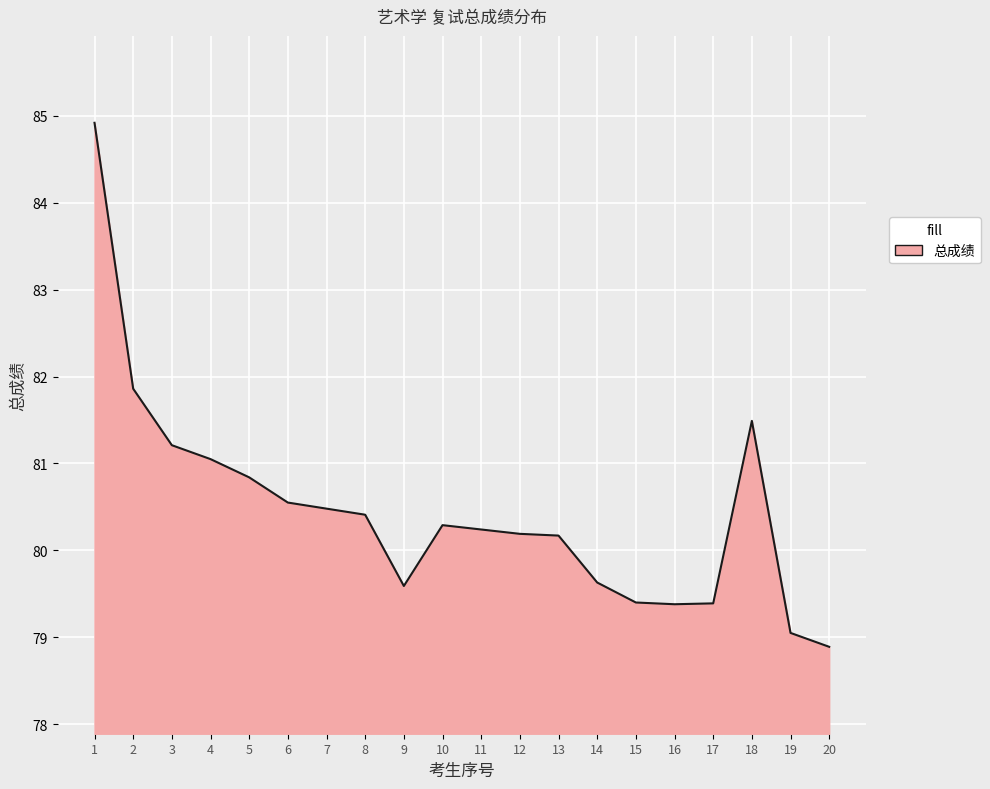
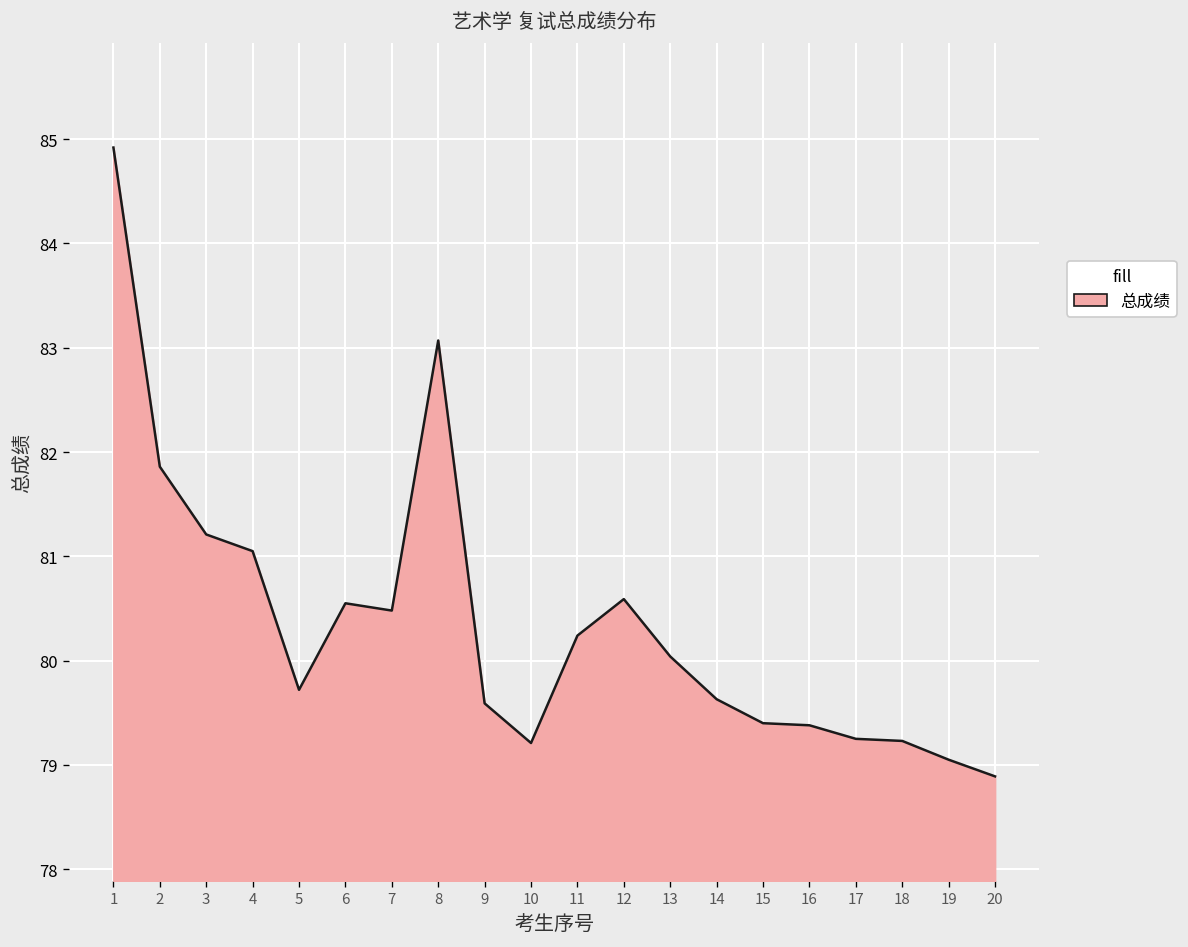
  {
    "1": 84.9,
    "2": 81.9,
    "3": 81.2,
    "4": 81.1,
-   "5": 80.8,
+   "5": 79.7,
    "6": 80.6,
    "7": 80.5,
-   "8": 80.4,
+   "8": 83.1,
    "9": 79.6,
-   "10": 80.3,
+   "10": 79.2,
    "11": 80.2,
-   "12": 80.2,
-   "13": 80.2,
+   "12": 80.6,
+   "13": 80.0,
    "14": 79.6,
    "15": 79.4,
    "16": 79.4,
-   "17": 79.4,
-   "18": 81.5,
+   "17": 79.3,
+   "18": 79.2,
    "19": 79.1,
    "20": 78.9
  }
